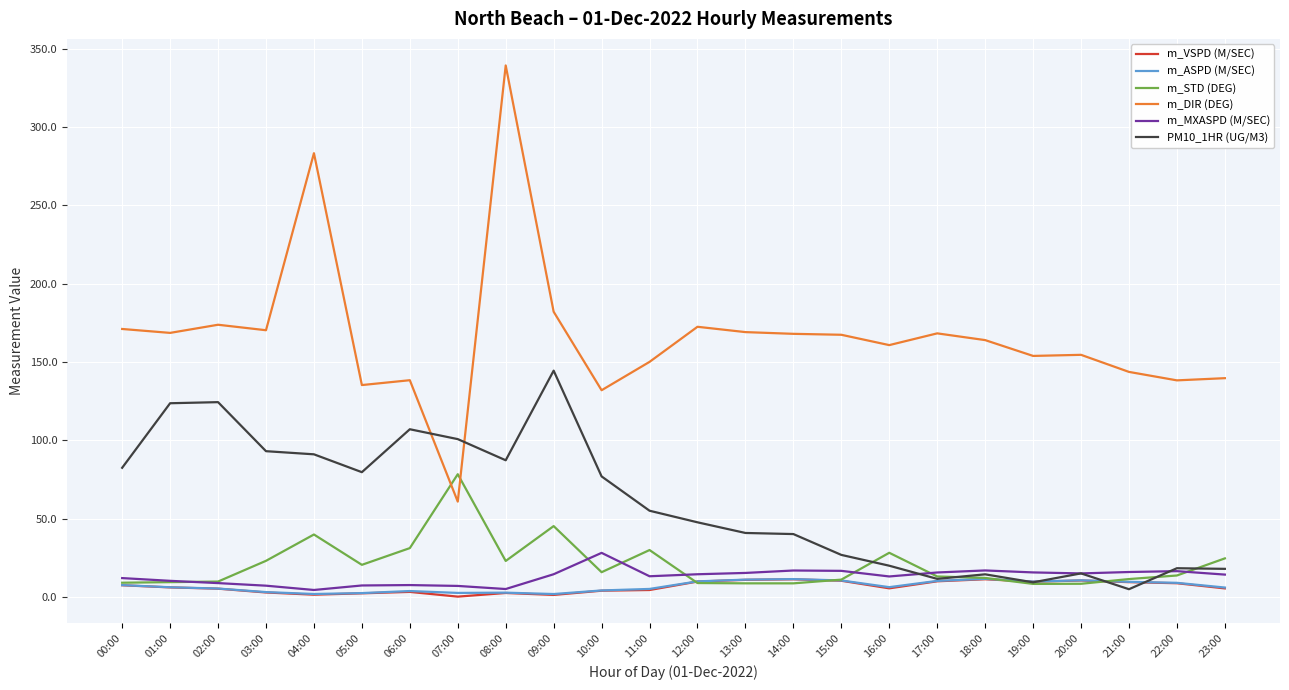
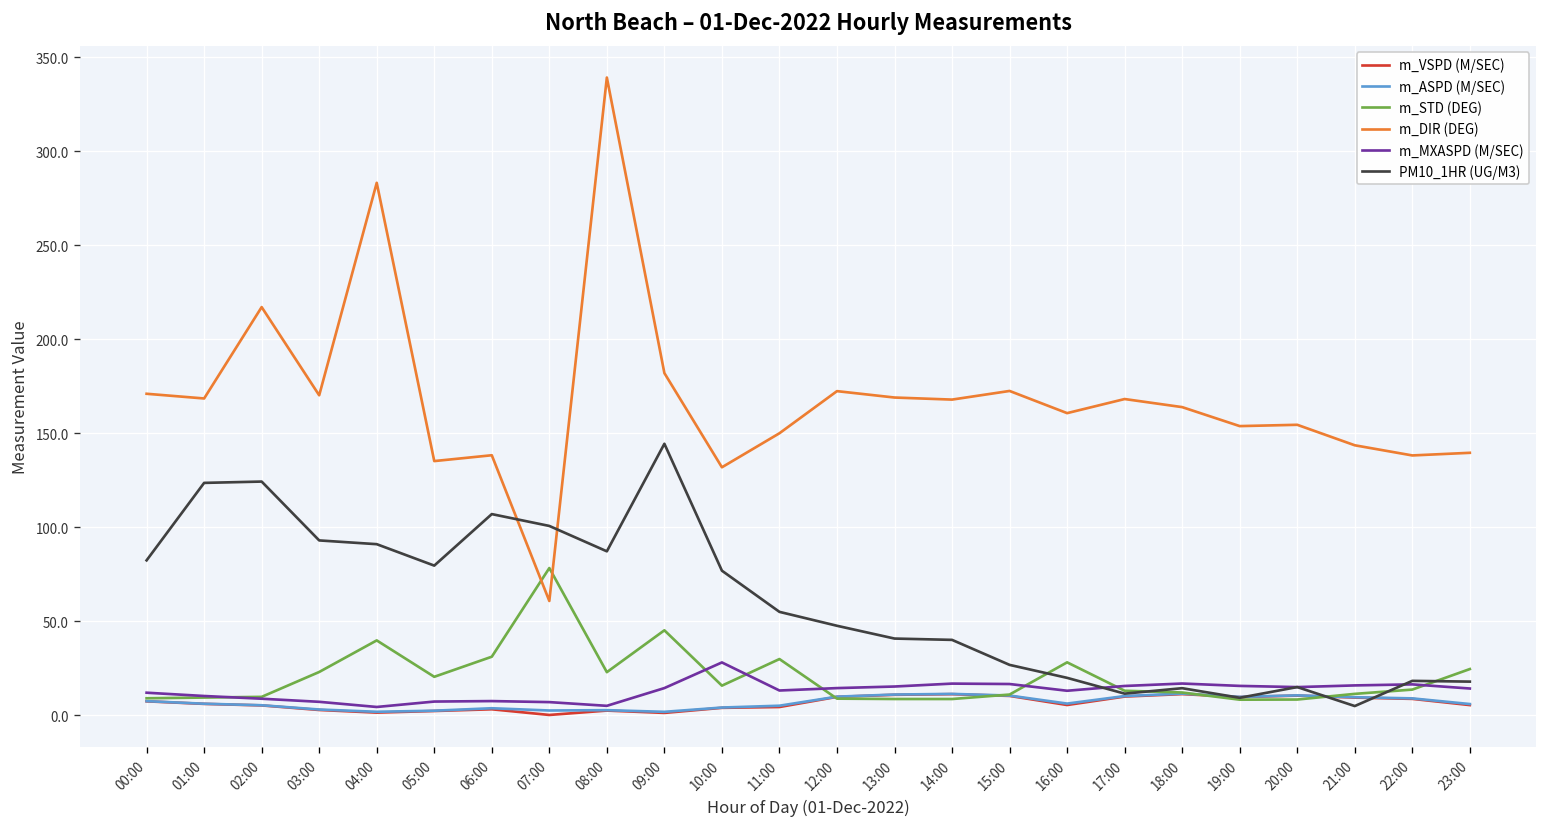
  {
    "m_VSPD (M/SEC)": {
      "07:00": 0
    },
    "m_ASPD (M/SEC)": {
      "07:00": 3
    },
    "m_STD (DEG)": {
      "03:00": 23,
      "04:00": 40,
      "05:00": 20,
      "06:00": 31,
      "07:00": 78,
      "08:00": 23,
      "09:00": 45,
      "10:00": 16,
      "11:00": 30,
      "13:00": 9,
      "14:00": 9,
      "16:00": 28,
      "20:00": 8,
      "21:00": 11,
      "22:00": 14,
      "23:00": 25
    },
    "m_DIR (DEG)": {
      "00:00": 171,
      "01:00": 169,
-     "02:00": 174,
+     "02:00": 217,
      "03:00": 170,
      "04:00": 283,
      "05:00": 135,
      "06:00": 138,
      "07:00": 61,
      "08:00": 339,
      "09:00": 182,
      "10:00": 132,
      "11:00": 150,
      "12:00": 172,
      "13:00": 169,
      "14:00": 168,
-     "15:00": 167,
+     "15:00": 173,
      "16:00": 161,
      "17:00": 168,
      "18:00": 164,
      "19:00": 154,
      "20:00": 155,
      "21:00": 144,
      "22:00": 138,
      "23:00": 140
    },
    "m_MXASPD (M/SEC)": {
      "00:00": 12,
      "03:00": 7,
      "04:00": 4,
      "05:00": 7,
      "06:00": 8,
      "07:00": 7,
      "08:00": 5,
      "09:00": 14,
      "10:00": 28,
      "11:00": 13,
      "12:00": 14,
      "13:00": 15,
      "14:00": 17,
      "15:00": 17,
      "16:00": 13,
      "17:00": 16,
      "18:00": 17,
      "19:00": 16,
      "21:00": 16,
      "22:00": 16,
      "23:00": 14
    },
    "PM10_1HR (UG/M3)": {
      "00:00": 82,
      "01:00": 124,
      "02:00": 124,
      "03:00": 93,
      "04:00": 91,
      "05:00": 80,
      "06:00": 107,
      "07:00": 101,
      "08:00": 87,
      "09:00": 144,
      "10:00": 77,
      "11:00": 55,
      "12:00": 48,
      "13:00": 41,
      "14:00": 40,
      "15:00": 27,
      "16:00": 20,
      "18:00": 14,
      "21:00": 5,
      "22:00": 18,
      "23:00": 18
    }
  }
